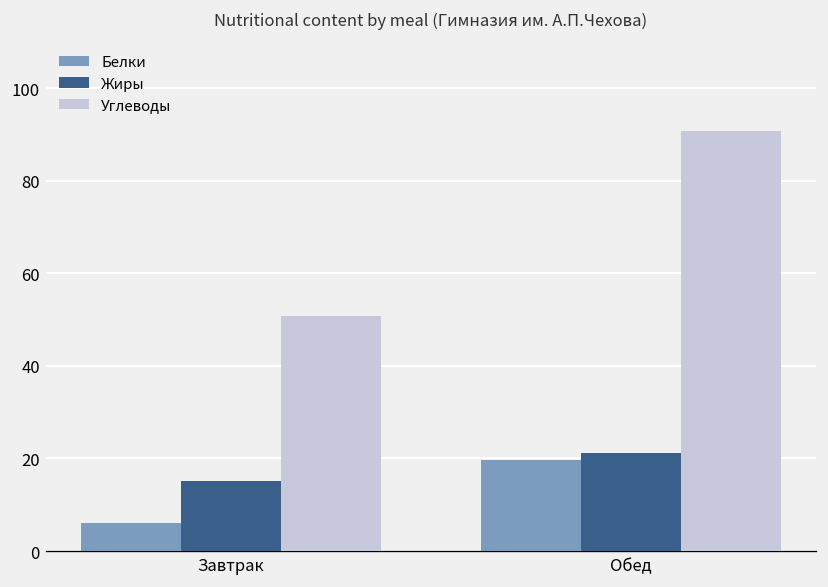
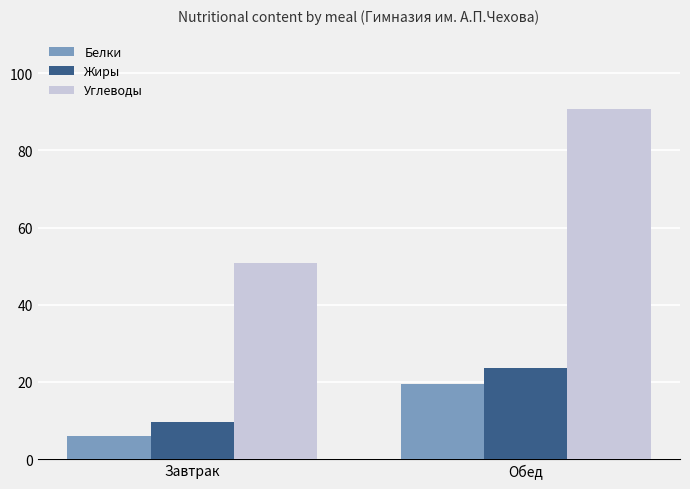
  {
    "Белки": {
      "Завтрак": 6,
      "Обед": 20
    },
    "Жиры": {
-     "Завтрак": 15,
-     "Обед": 21
+     "Завтрак": 10,
+     "Обед": 24
    },
    "Углеводы": {
      "Завтрак": 51,
      "Обед": 91
    }
  }
